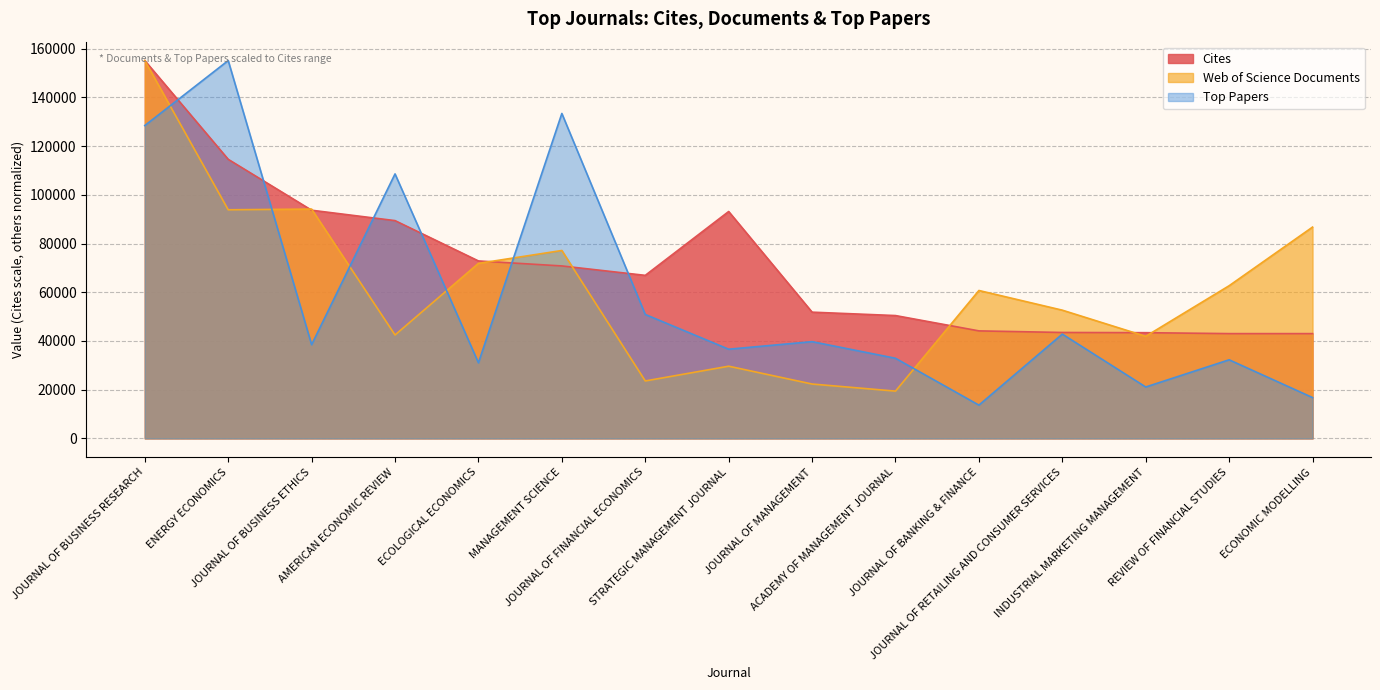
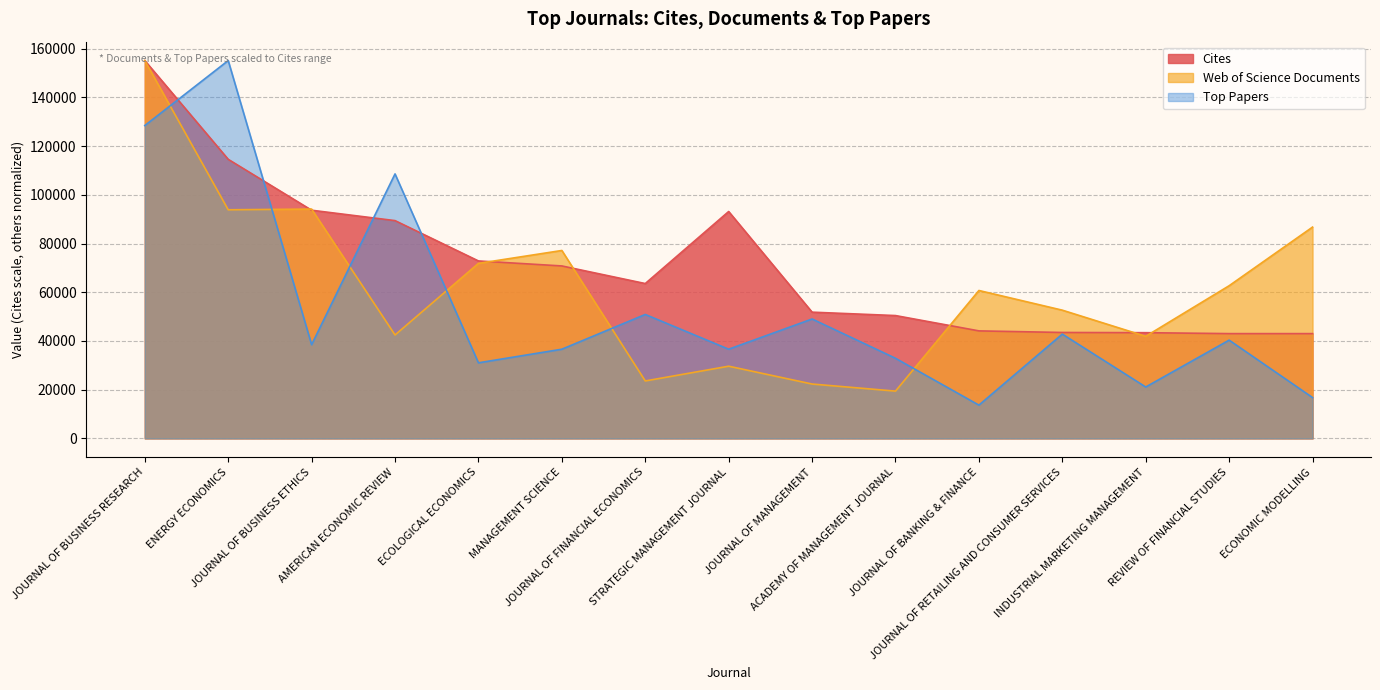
  {
    "Cites": {
      "ENERGY ECONOMICS": 115000,
      "AMERICAN ECONOMIC REVIEW": 89000,
      "MANAGEMENT SCIENCE": 71000,
-     "JOURNAL OF FINANCIAL ECONOMICS": 67000,
+     "JOURNAL OF FINANCIAL ECONOMICS": 64000,
      "STRATEGIC MANAGEMENT JOURNAL": 93000,
      "JOURNAL OF MANAGEMENT": 52000,
      "ACADEMY OF MANAGEMENT JOURNAL": 50000,
      "JOURNAL OF BANKING & FINANCE": 44000,
      "INDUSTRIAL MARKETING MANAGEMENT": 43000,
      "REVIEW OF FINANCIAL STUDIES": 43000,
      "ECONOMIC MODELLING": 43000
    },
    "Web of Science Documents": {
      "ENERGY ECONOMICS": 94000,
      "AMERICAN ECONOMIC REVIEW": 42000,
      "MANAGEMENT SCIENCE": 77000,
      "JOURNAL OF FINANCIAL ECONOMICS": 24000,
      "STRATEGIC MANAGEMENT JOURNAL": 30000,
      "JOURNAL OF MANAGEMENT": 22000,
      "ACADEMY OF MANAGEMENT JOURNAL": 19000,
      "JOURNAL OF BANKING & FINANCE": 61000,
      "JOURNAL OF RETAILING AND CONSUMER SERVICES": 53000,
      "INDUSTRIAL MARKETING MANAGEMENT": 42000,
      "REVIEW OF FINANCIAL STUDIES": 63000,
      "ECONOMIC MODELLING": 87000
    },
    "Top Papers": {
      "JOURNAL OF BUSINESS RESEARCH": 128000,
      "ENERGY ECONOMICS": 155000,
      "JOURNAL OF BUSINESS ETHICS": 38000,
      "AMERICAN ECONOMIC REVIEW": 109000,
      "ECOLOGICAL ECONOMICS": 31000,
-     "MANAGEMENT SCIENCE": 133000,
+     "MANAGEMENT SCIENCE": 37000,
      "JOURNAL OF FINANCIAL ECONOMICS": 51000,
      "STRATEGIC MANAGEMENT JOURNAL": 37000,
-     "JOURNAL OF MANAGEMENT": 40000,
+     "JOURNAL OF MANAGEMENT": 49000,
      "ACADEMY OF MANAGEMENT JOURNAL": 33000,
      "JOURNAL OF BANKING & FINANCE": 14000,
      "INDUSTRIAL MARKETING MANAGEMENT": 21000,
-     "REVIEW OF FINANCIAL STUDIES": 32000,
+     "REVIEW OF FINANCIAL STUDIES": 40000,
      "ECONOMIC MODELLING": 17000
    }
  }
